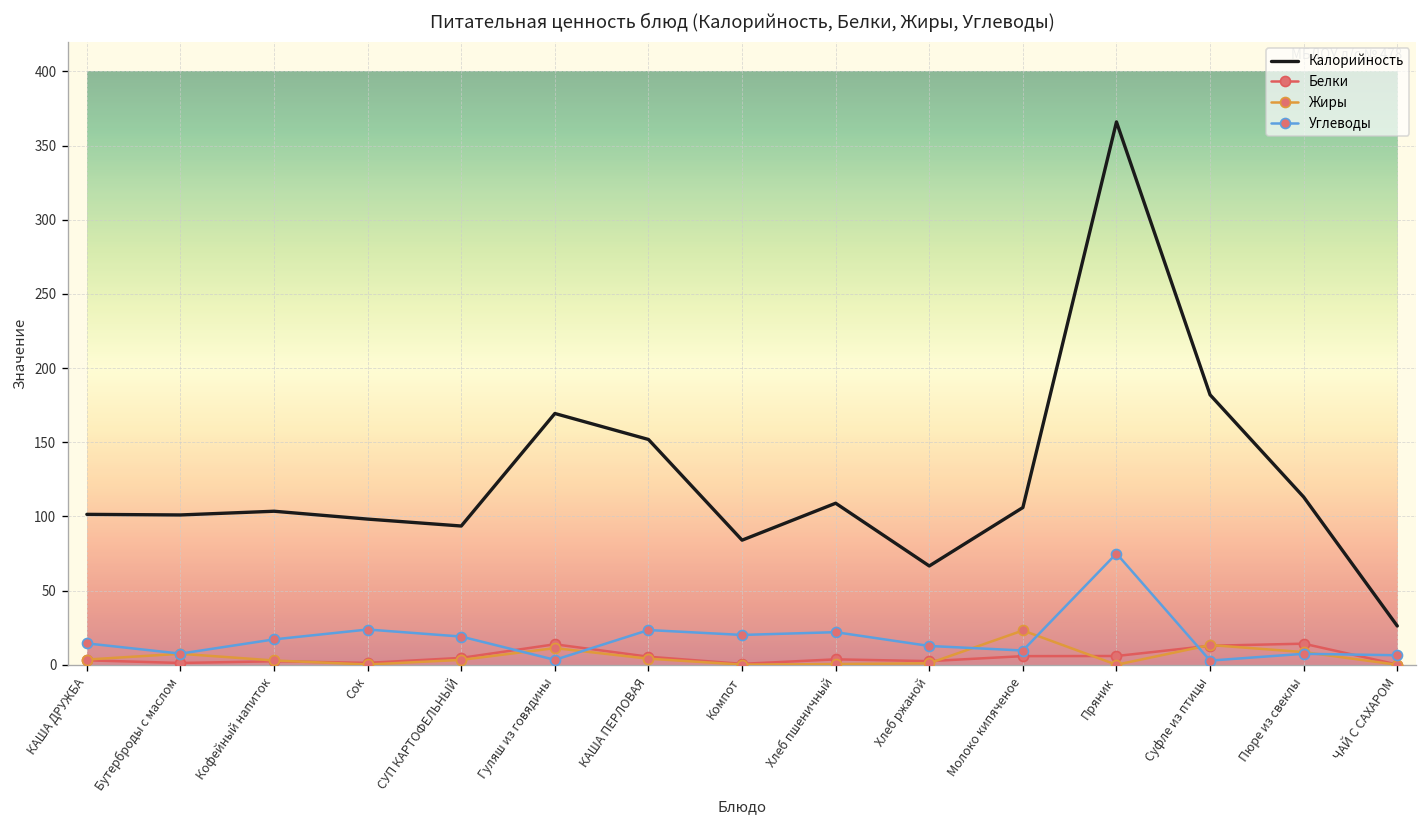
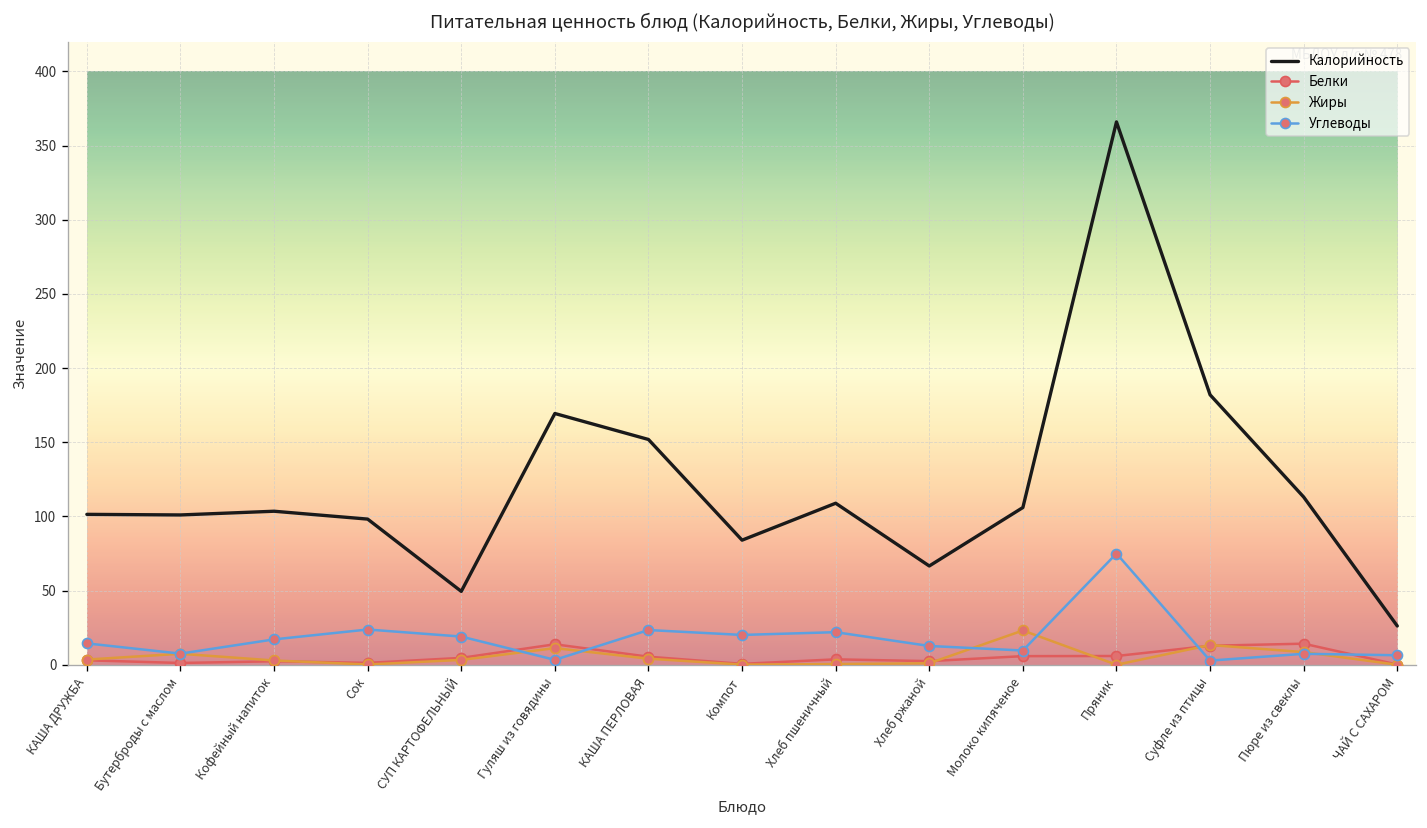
  {
    "Калорийность": {
      "КАША ДРУЖБА": 101,
      "Бутерброды с маслом": 101,
      "Кофейный напиток": 104,
      "Сок": 98,
-     "СУП КАРТОФЕЛЬНЫЙ": 94,
+     "СУП КАРТОФЕЛЬНЫЙ": 49,
      "Гуляш из говядины": 169,
      "КАША ПЕРЛОВАЯ": 152,
      "Компот": 84,
      "Хлеб пшеничный": 109,
      "Хлеб ржаной": 67,
      "Молоко кипяченое": 106,
      "Пряник": 366,
      "Суфле из птицы": 182,
      "Пюре из свеклы": 113,
      "ЧАЙ С САХАРОМ": 26
    },
    "Белки": {
      "Бутерброды с маслом": 1,
      "Гуляш из говядины": 14,
      "Хлеб пшеничный": 4,
      "Молоко кипяченое": 6,
      "Пряник": 6,
      "Пюре из свеклы": 14
    },
    "Жиры": {
      "Гуляш из говядины": 11,
      "Хлеб пшеничный": 0,
      "Молоко кипяченое": 23,
      "Пряник": 0
    },
    "Углеводы": {
      "КАША ДРУЖБА": 14,
      "Кофейный напиток": 17,
      "Сок": 24,
      "СУП КАРТОФЕЛЬНЫЙ": 19,
      "Гуляш из говядины": 3,
      "КАША ПЕРЛОВАЯ": 23,
      "Компот": 20,
      "Хлеб пшеничный": 22,
      "Хлеб ржаной": 13,
      "Молоко кипяченое": 10,
      "Пряник": 75,
      "Суфле из птицы": 3,
      "ЧАЙ С САХАРОМ": 6
    }
  }
